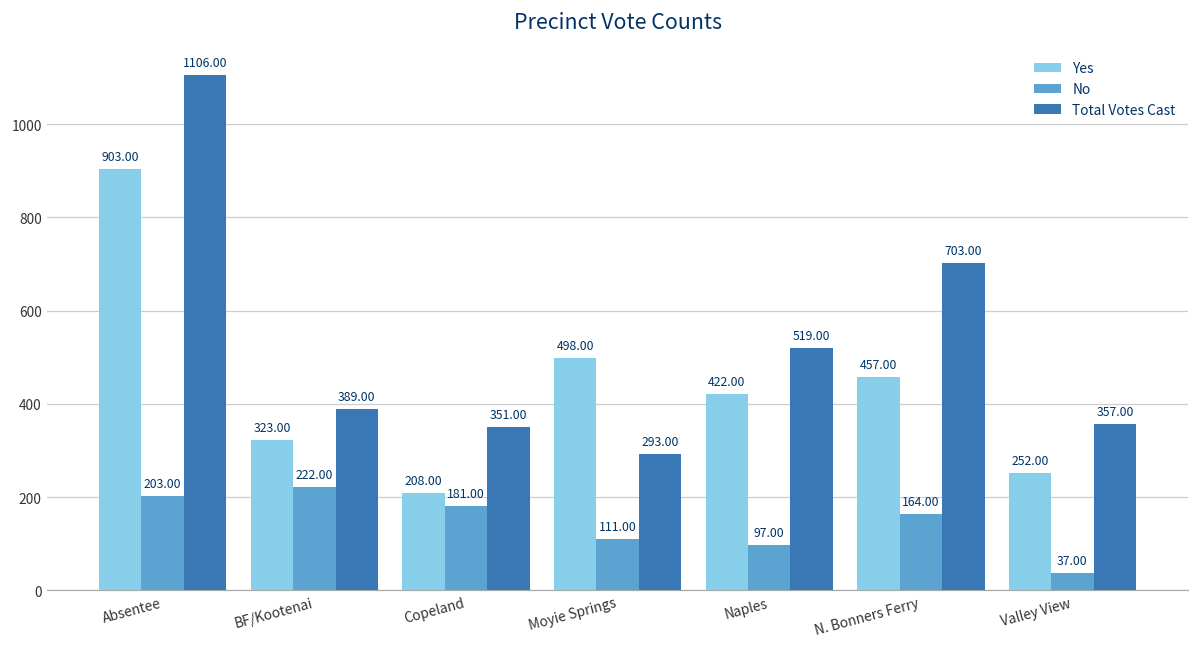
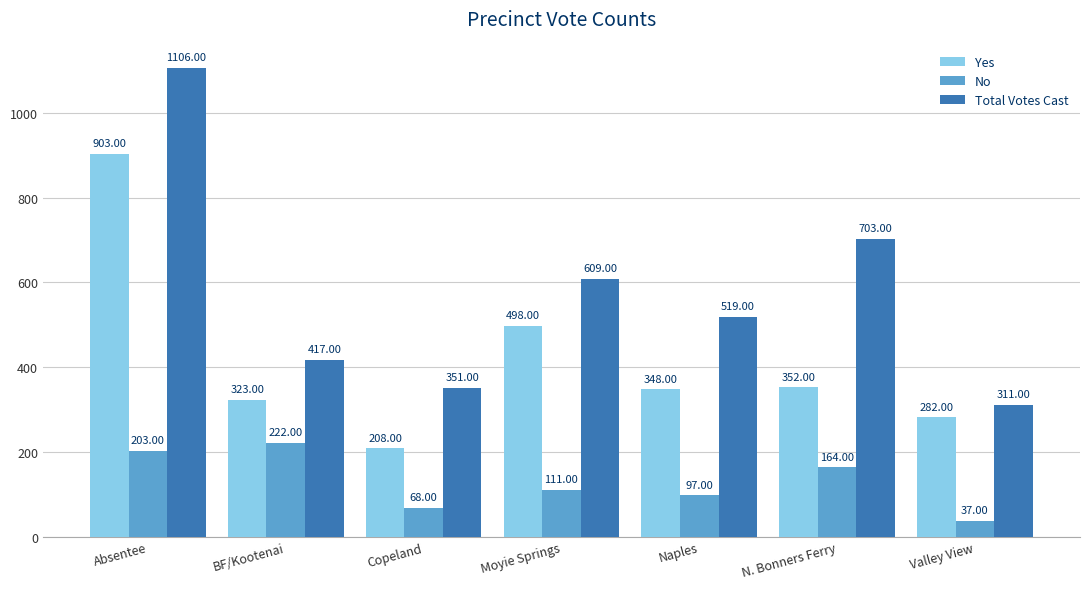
  {
    "Yes": {
      "Absentee": 903.00,
      "BF/Kootenai": 323.00,
      "Copeland": 208.00,
      "Moyie Springs": 498.00,
-     "Naples": 422.00,
-     "N. Bonners Ferry": 457.00,
-     "Valley View": 252.00
+     "Naples": 348.00,
+     "N. Bonners Ferry": 352.00,
+     "Valley View": 282.00
    },
    "No": {
      "Absentee": 203.00,
      "BF/Kootenai": 222.00,
-     "Copeland": 181.00,
+     "Copeland": 68.00,
      "Moyie Springs": 111.00,
      "Naples": 97.00,
      "N. Bonners Ferry": 164.00,
      "Valley View": 37.00
    },
    "Total Votes Cast": {
      "Absentee": 1106.00,
-     "BF/Kootenai": 389.00,
+     "BF/Kootenai": 417.00,
      "Copeland": 351.00,
-     "Moyie Springs": 293.00,
+     "Moyie Springs": 609.00,
      "Naples": 519.00,
      "N. Bonners Ferry": 703.00,
-     "Valley View": 357.00
+     "Valley View": 311.00
    }
  }
